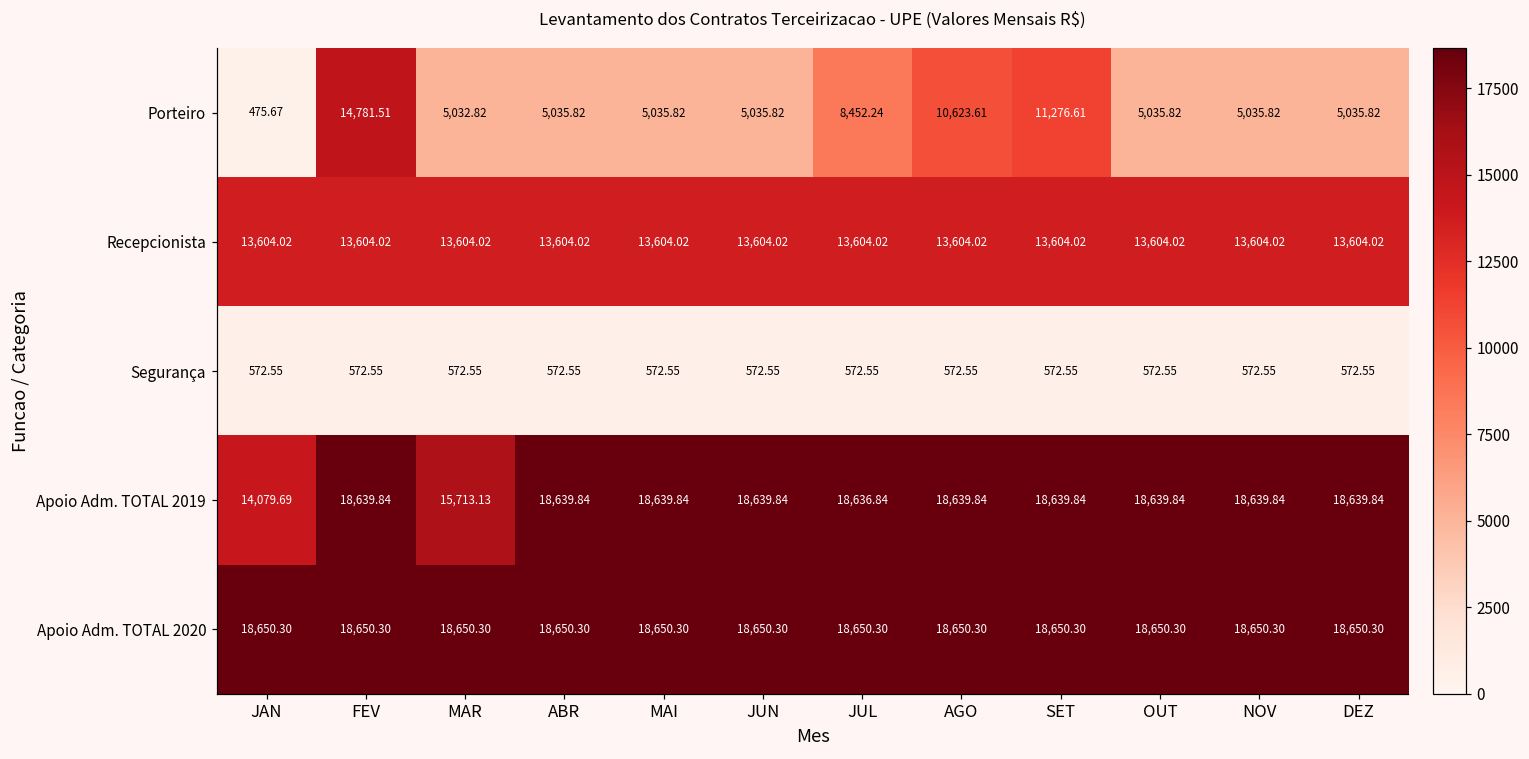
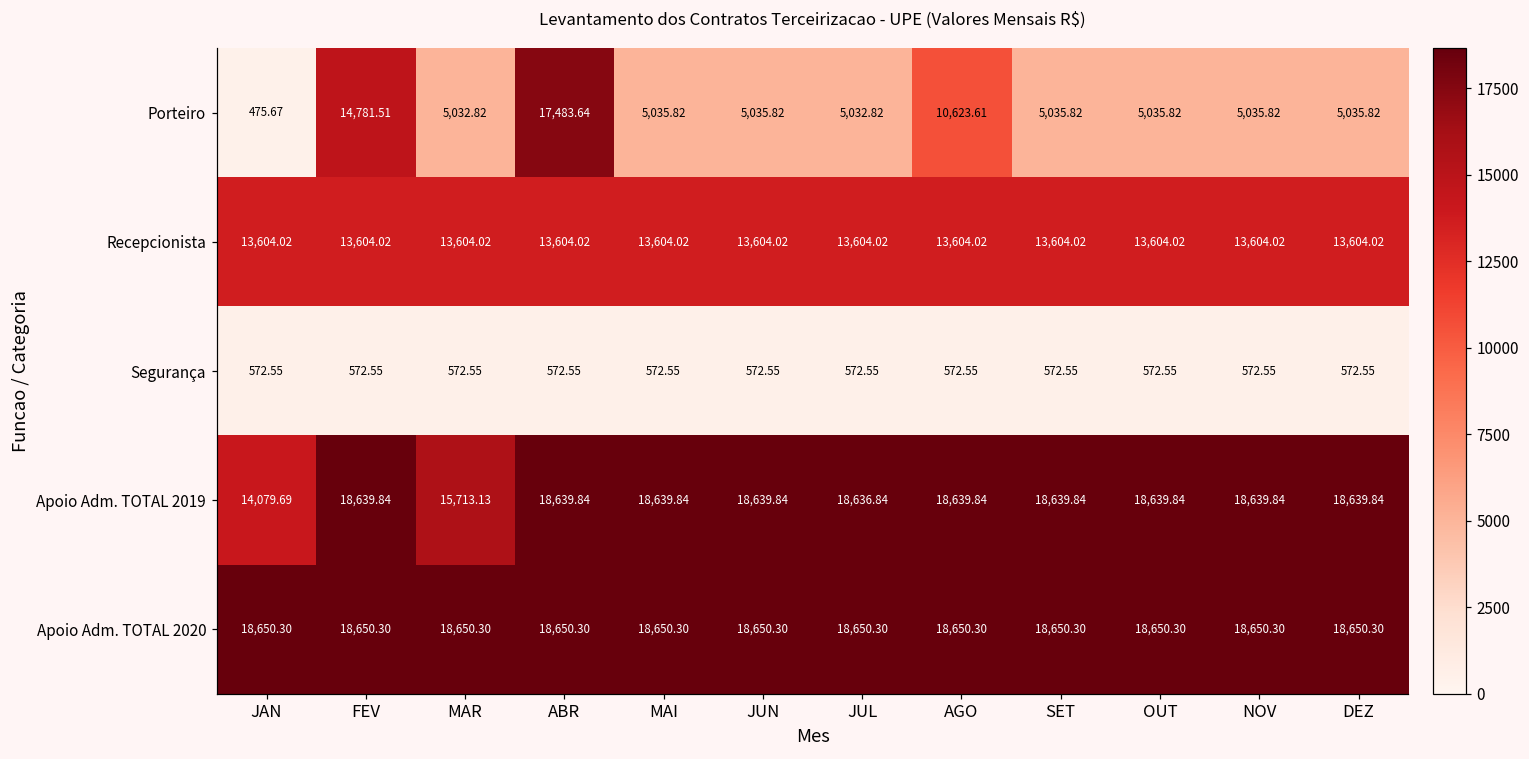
  {
    "Porteiro": {
      "JAN": "475.67",
      "FEV": "14,781.51",
      "MAR": "5,032.82",
-     "ABR": "5,035.82",
+     "ABR": "17,483.64",
      "MAI": "5,035.82",
      "JUN": "5,035.82",
-     "JUL": "8,452.24",
+     "JUL": "5,032.82",
      "AGO": "10,623.61",
-     "SET": "11,276.61",
+     "SET": "5,035.82",
      "OUT": "5,035.82",
      "NOV": "5,035.82",
      "DEZ": "5,035.82"
    },
    "Recepcionista": {
      "JAN": "13,604.02",
      "FEV": "13,604.02",
      "MAR": "13,604.02",
      "ABR": "13,604.02",
      "MAI": "13,604.02",
      "JUN": "13,604.02",
      "JUL": "13,604.02",
      "AGO": "13,604.02",
      "SET": "13,604.02",
      "OUT": "13,604.02",
      "NOV": "13,604.02",
      "DEZ": "13,604.02"
    },
    "Segurança": {
      "JAN": "572.55",
      "FEV": "572.55",
      "MAR": "572.55",
      "ABR": "572.55",
      "MAI": "572.55",
      "JUN": "572.55",
      "JUL": "572.55",
      "AGO": "572.55",
      "SET": "572.55",
      "OUT": "572.55",
      "NOV": "572.55",
      "DEZ": "572.55"
    },
    "Apoio Adm. TOTAL 2019": {
      "JAN": "14,079.69",
      "FEV": "18,639.84",
      "MAR": "15,713.13",
      "ABR": "18,639.84",
      "MAI": "18,639.84",
      "JUN": "18,639.84",
      "JUL": "18,636.84",
      "AGO": "18,639.84",
      "SET": "18,639.84",
      "OUT": "18,639.84",
      "NOV": "18,639.84",
      "DEZ": "18,639.84"
    },
    "Apoio Adm. TOTAL 2020": {
      "JAN": "18,650.30",
      "FEV": "18,650.30",
      "MAR": "18,650.30",
      "ABR": "18,650.30",
      "MAI": "18,650.30",
      "JUN": "18,650.30",
      "JUL": "18,650.30",
      "AGO": "18,650.30",
      "SET": "18,650.30",
      "OUT": "18,650.30",
      "NOV": "18,650.30",
      "DEZ": "18,650.30"
    }
  }
